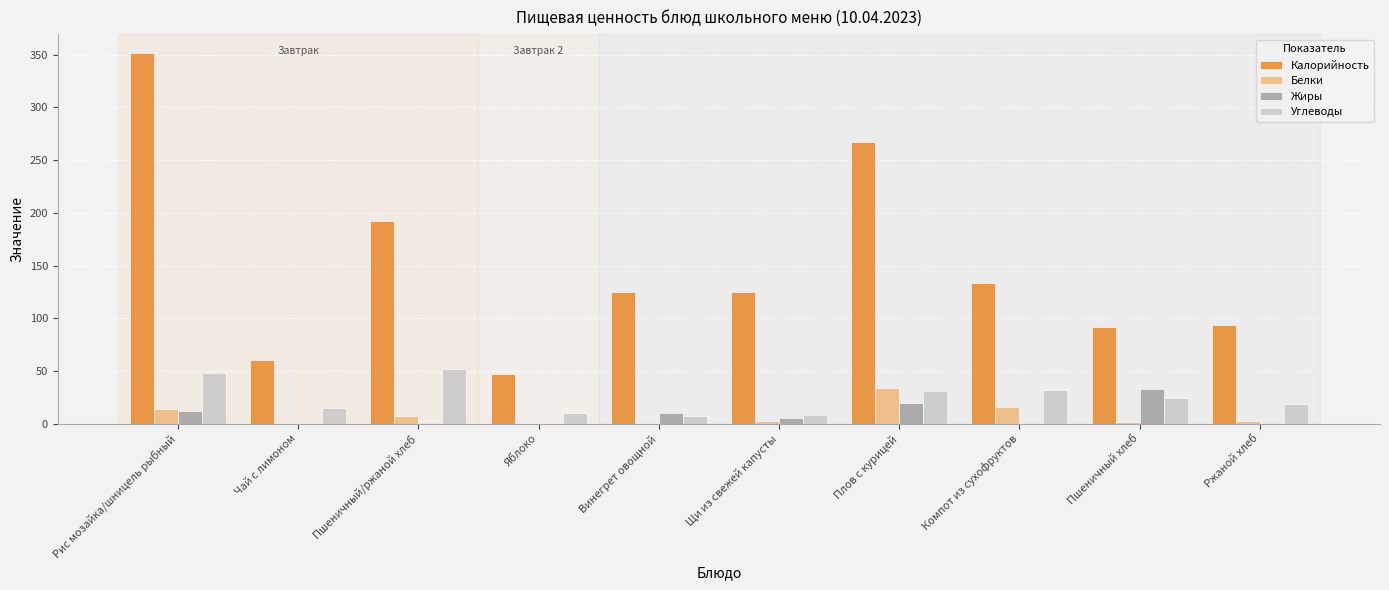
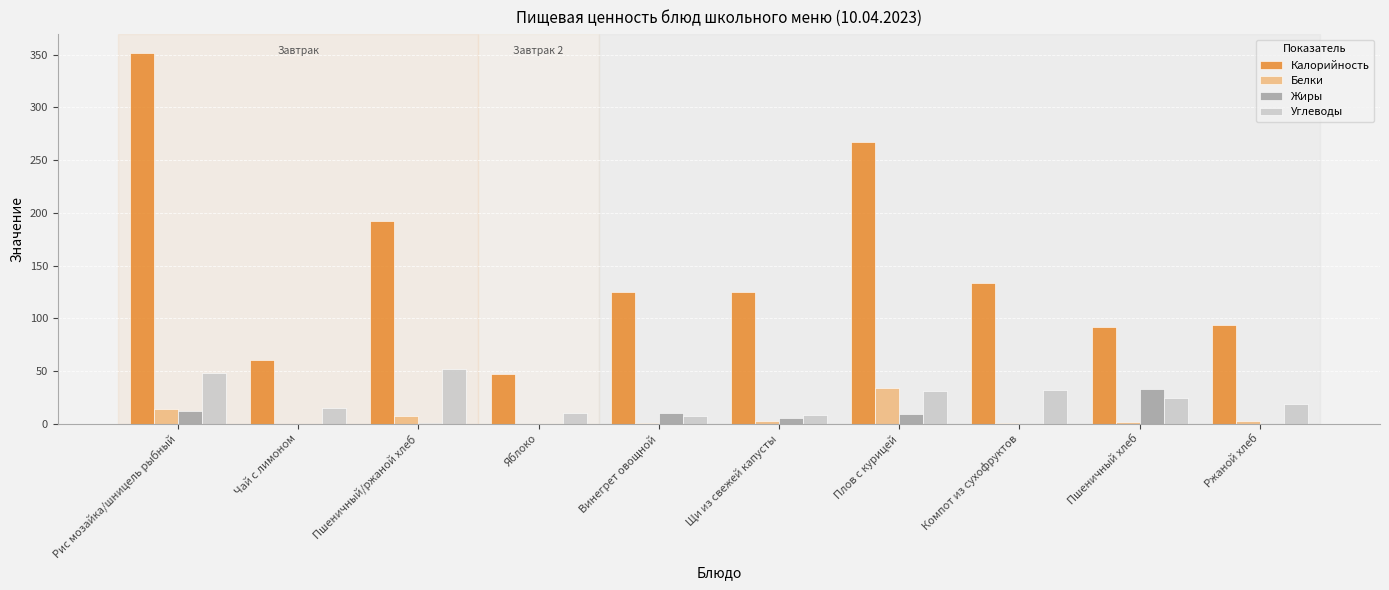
  {
    "Калорийность": {
      "Рис мозайка/шницель рыбный": 352,
      "Чай с лимоном": 60,
      "Пшеничный/ржаной хлеб": 192,
      "Яблоко": 47,
      "Винегрет овощной": 125,
      "Щи из свежей капусты": 125,
      "Плов с курицей": 267,
      "Компот из сухофруктов": 133,
      "Пшеничный хлеб": 92,
      "Ржаной хлеб": 94
    },
    "Белки": {
      "Рис мозайка/шницель рыбный": 14,
      "Чай с лимоном": 0,
      "Пшеничный/ржаной хлеб": 7,
      "Яблоко": 0,
      "Щи из свежей капусты": 3,
      "Плов с курицей": 34,
-     "Компот из сухофруктов": 16,
+     "Компот из сухофруктов": 1,
      "Ржаной хлеб": 3
    },
    "Жиры": {
      "Рис мозайка/шницель рыбный": 12,
      "Чай с лимоном": 0,
      "Яблоко": 0,
      "Винегрет овощной": 10,
      "Щи из свежей капусты": 5,
-     "Плов с курицей": 20,
+     "Плов с курицей": 9,
      "Компот из сухофруктов": 0,
      "Пшеничный хлеб": 33,
      "Ржаной хлеб": 0
    },
    "Углеводы": {
      "Рис мозайка/шницель рыбный": 48,
      "Чай с лимоном": 15,
      "Пшеничный/ржаной хлеб": 52,
      "Яблоко": 10,
      "Винегрет овощной": 7,
      "Щи из свежей капусты": 8,
      "Плов с курицей": 31,
      "Компот из сухофруктов": 32,
      "Пшеничный хлеб": 24,
      "Ржаной хлеб": 19
    }
  }
